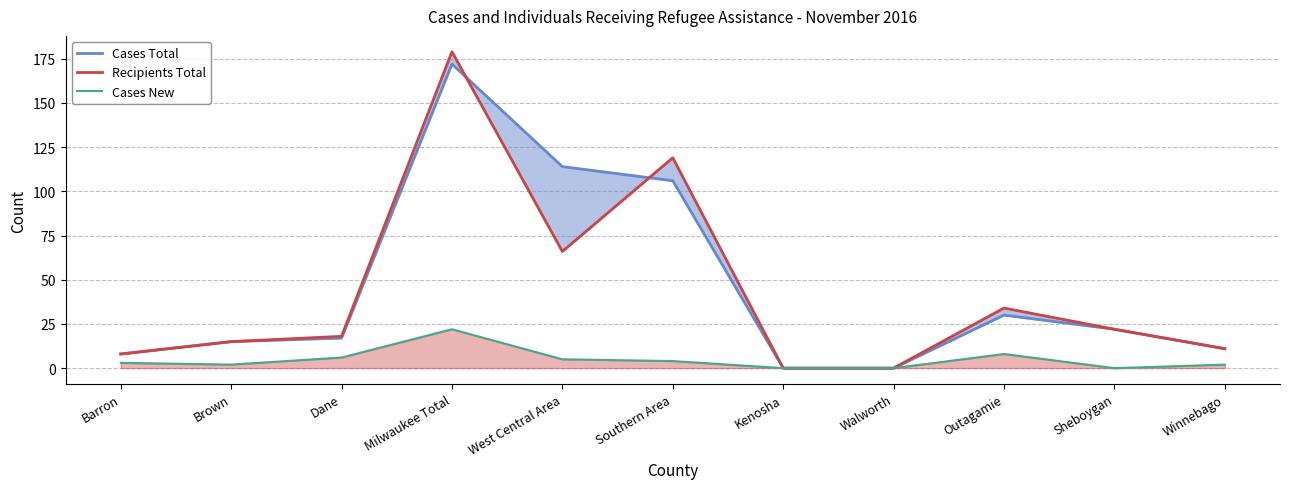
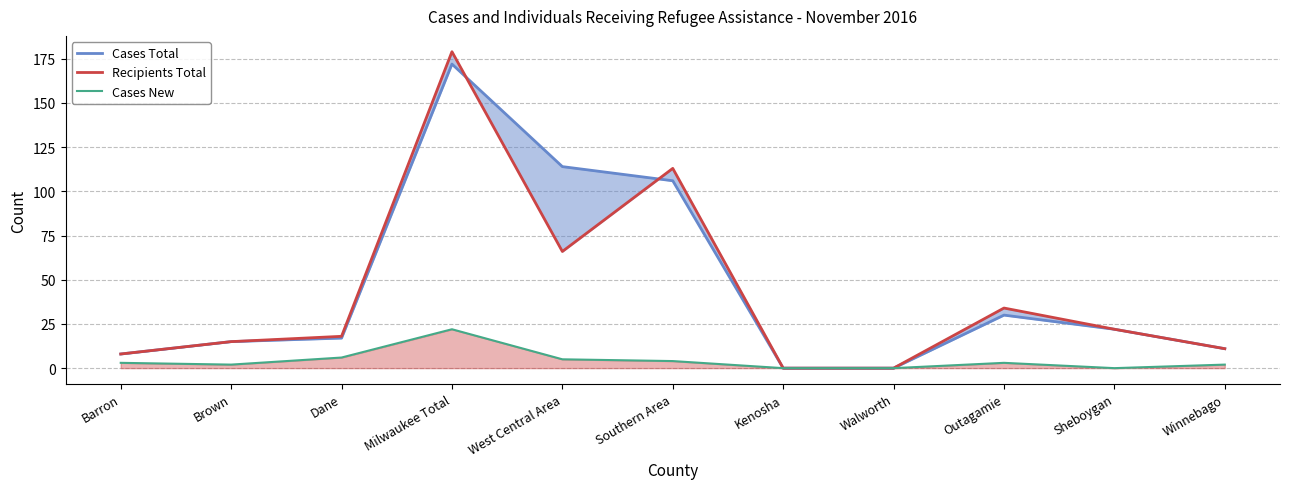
  {
    "Recipients Total": {
      "West Central Area": 66,
-     "Southern Area": 119
+     "Southern Area": 113
    },
    "Cases New": {
      "Barron": 3,
      "Brown": 2,
      "Dane": 6,
      "Milwaukee Total": 22,
      "West Central Area": 5,
      "Southern Area": 4,
-     "Outagamie": 8,
+     "Outagamie": 3,
      "Sheboygan": 0,
      "Winnebago": 2
    }
  }
